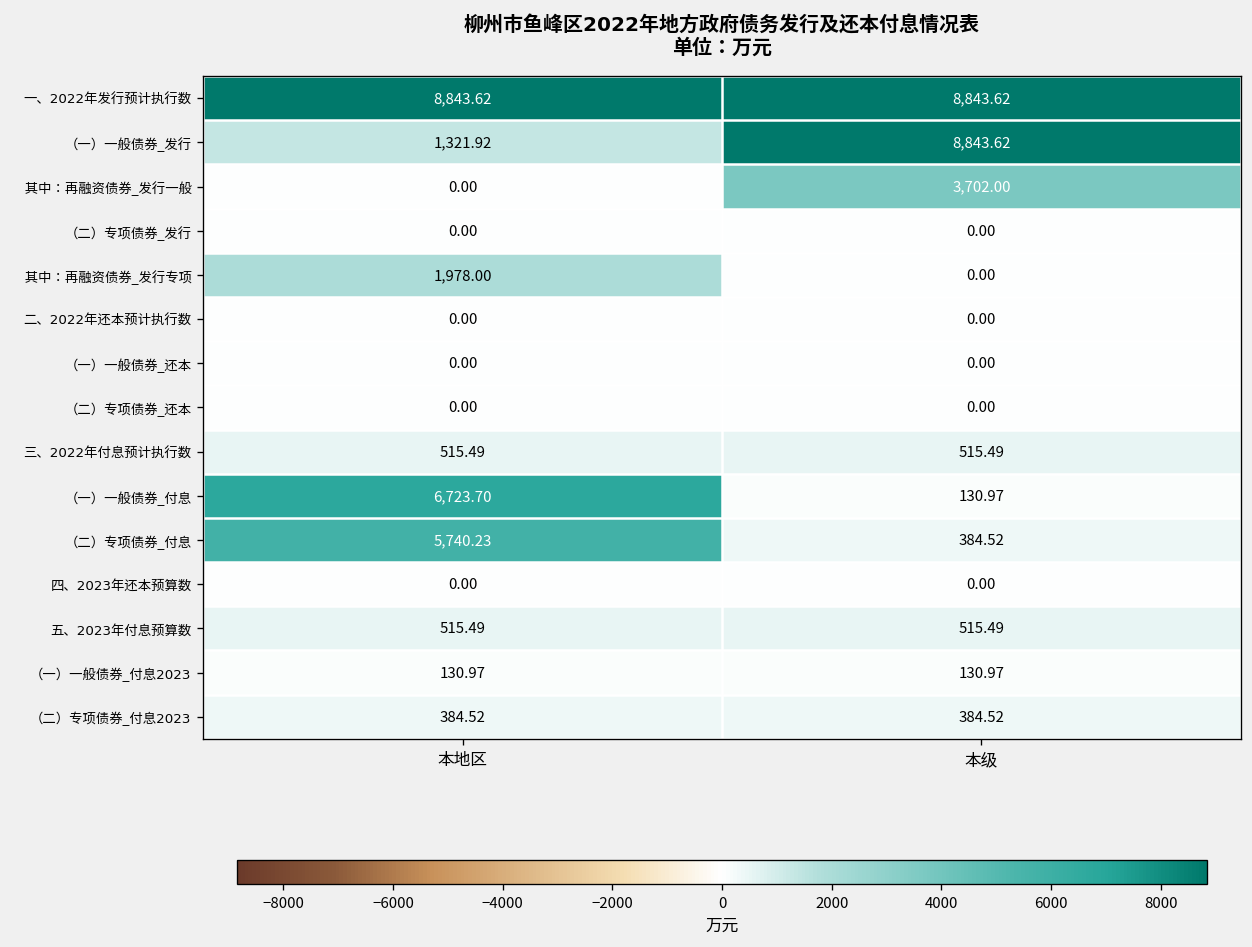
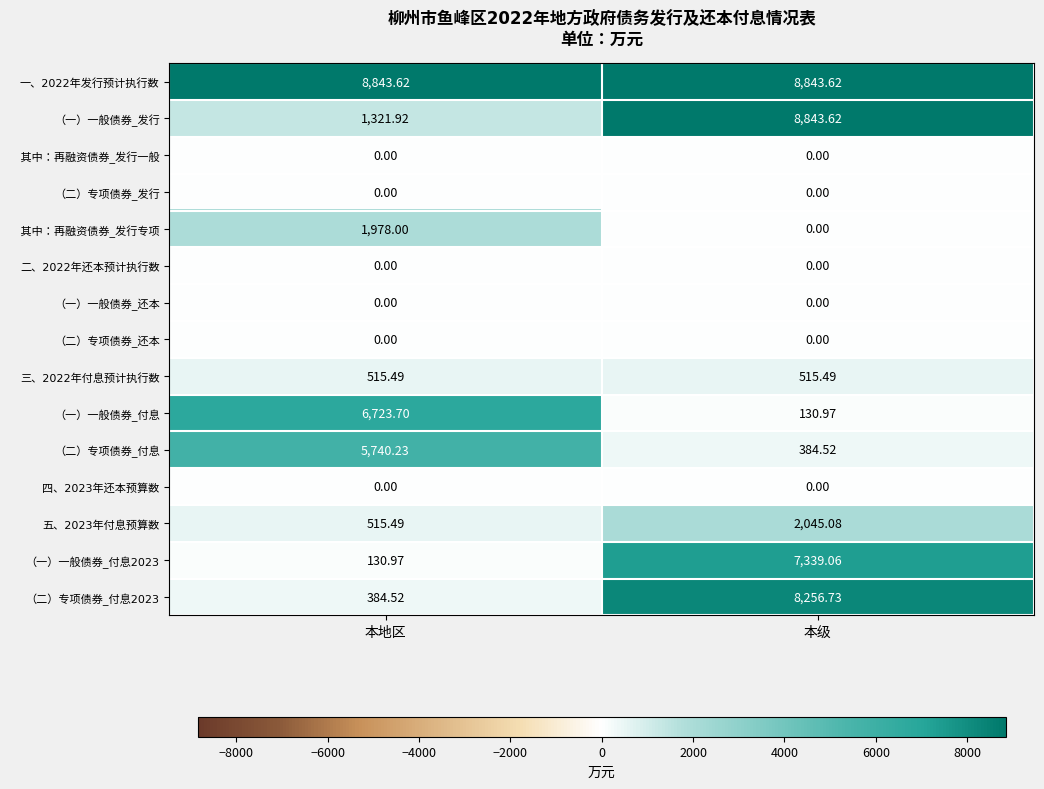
  {
    "一、2022年发行预计执行数": {
      "本地区": "8,843.62",
      "本级": "8,843.62"
    },
    "（一）一般债券_发行": {
      "本地区": "1,321.92",
      "本级": "8,843.62"
    },
    "其中：再融资债券_发行一般": {
      "本地区": "0.00",
-     "本级": "3,702.00"
+     "本级": "0.00"
    },
    "（二）专项债券_发行": {
      "本地区": "0.00",
      "本级": "0.00"
    },
    "其中：再融资债券_发行专项": {
      "本地区": "1,978.00",
      "本级": "0.00"
    },
    "二、2022年还本预计执行数": {
      "本地区": "0.00",
      "本级": "0.00"
    },
    "（一）一般债券_还本": {
      "本地区": "0.00",
      "本级": "0.00"
    },
    "（二）专项债券_还本": {
      "本地区": "0.00",
      "本级": "0.00"
    },
    "三、2022年付息预计执行数": {
      "本地区": "515.49",
      "本级": "515.49"
    },
    "（一）一般债券_付息": {
      "本地区": "6,723.70",
      "本级": "130.97"
    },
    "（二）专项债券_付息": {
      "本地区": "5,740.23",
      "本级": "384.52"
    },
    "四、2023年还本预算数": {
      "本地区": "0.00",
      "本级": "0.00"
    },
    "五、2023年付息预算数": {
      "本地区": "515.49",
-     "本级": "515.49"
+     "本级": "2,045.08"
    },
    "（一）一般债券_付息2023": {
      "本地区": "130.97",
-     "本级": "130.97"
+     "本级": "7,339.06"
    },
    "（二）专项债券_付息2023": {
      "本地区": "384.52",
-     "本级": "384.52"
+     "本级": "8,256.73"
    }
  }
